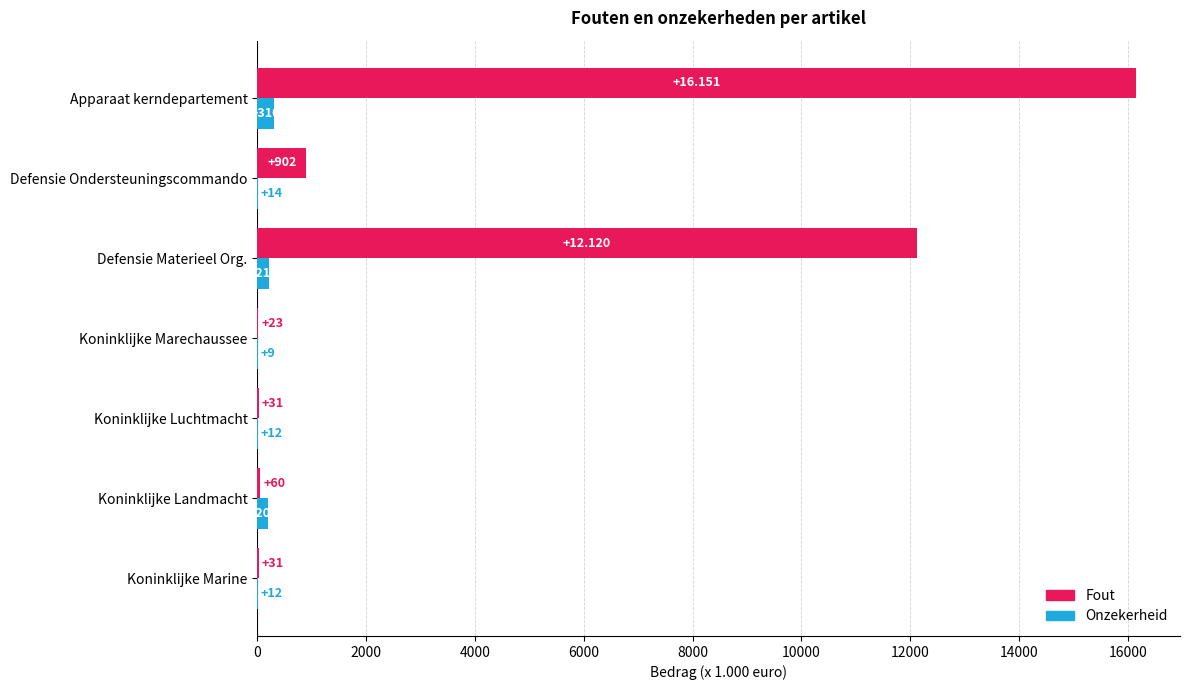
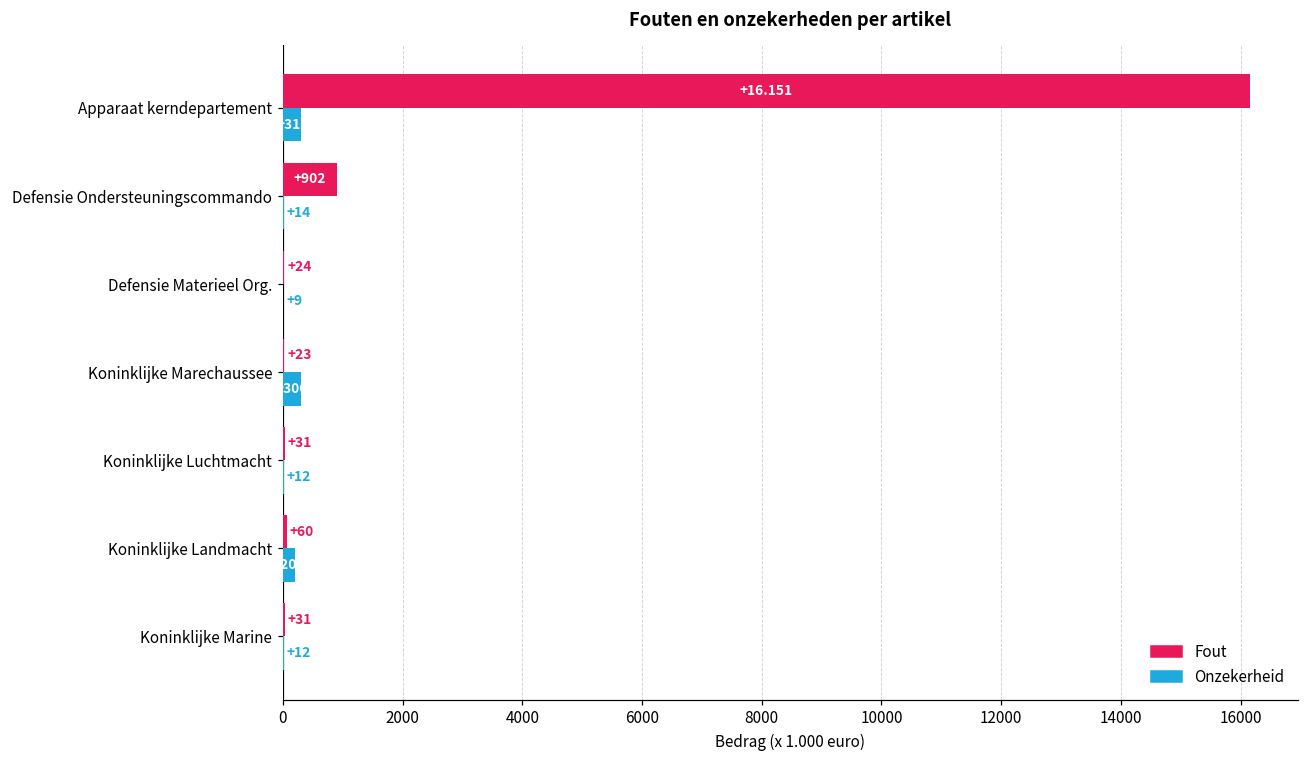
  {
    "Fout": {
      "Defensie Ondersteuningscommando": "+902",
-     "Defensie Materieel Org.": "+12.120",
+     "Defensie Materieel Org.": "+24",
      "Koninklijke Marechaussee": "+23",
      "Koninklijke Luchtmacht": "+31",
      "Koninklijke Landmacht": "+60",
      "Koninklijke Marine": "+31"
    },
    "Onzekerheid": {
-     "Defensie Materieel Org.": "200",
-     "Koninklijke Marechaussee": "0",
+     "Defensie Materieel Org.": "0",
+     "Koninklijke Marechaussee": "300",
      "Koninklijke Landmacht": "200"
    }
  }
